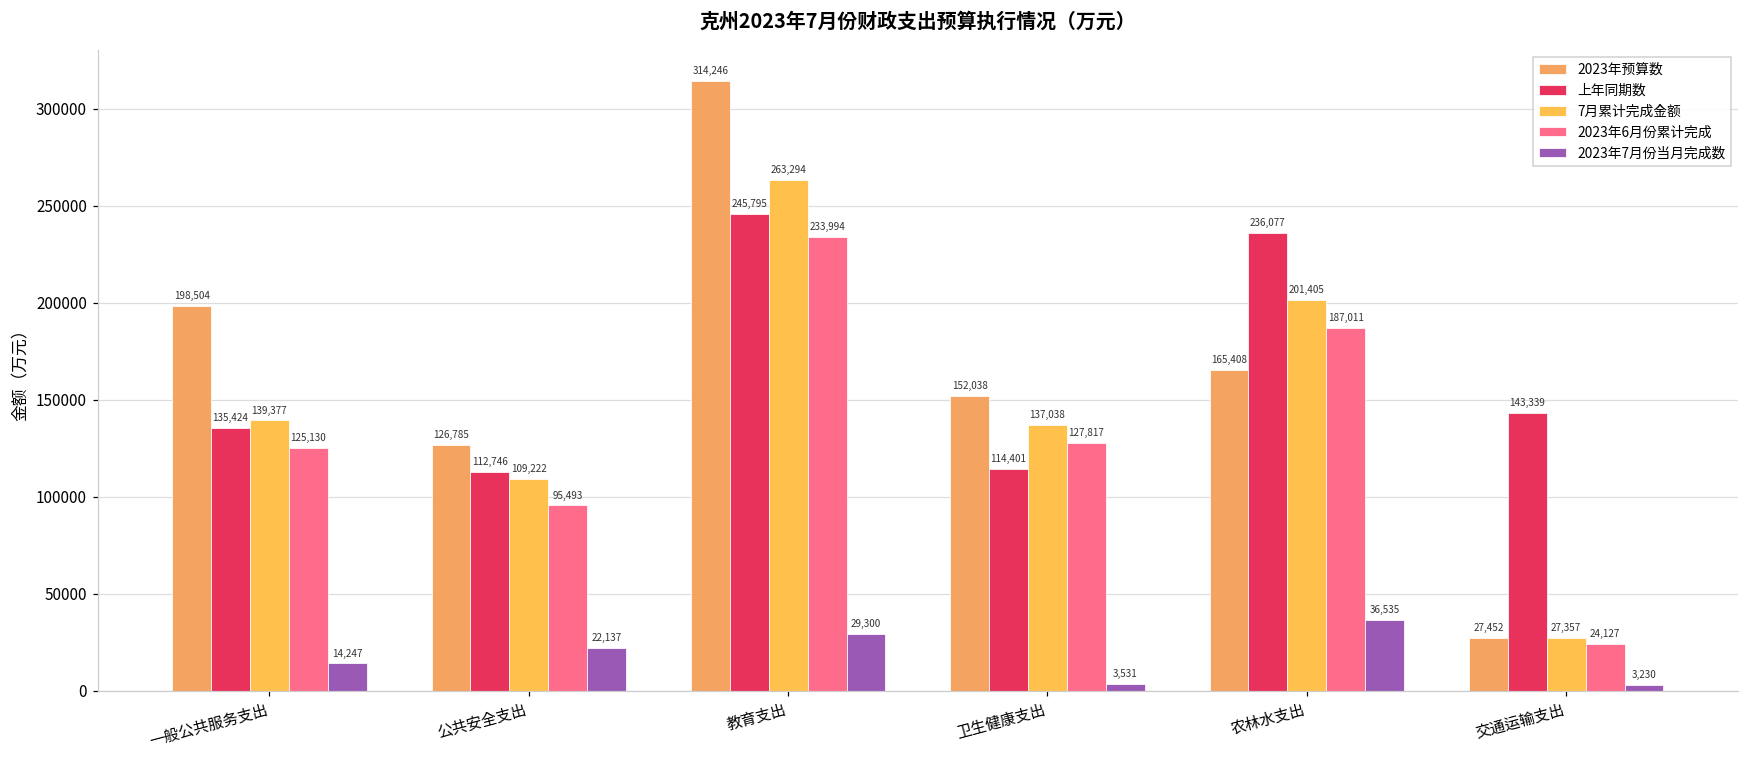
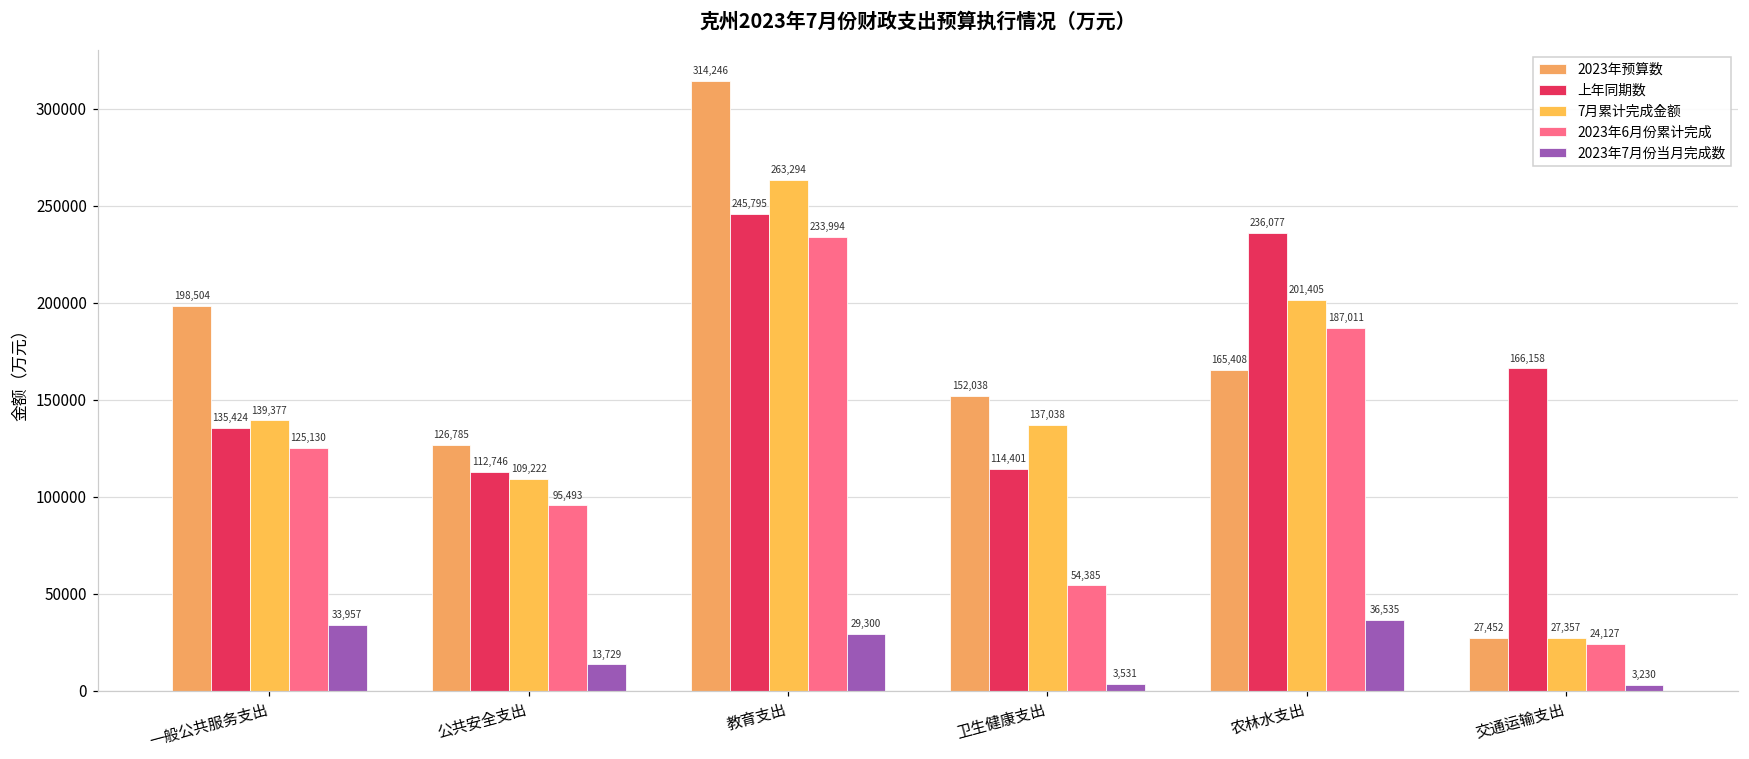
  {
    "上年同期数": {
      "一般公共服务支出": "135,424",
      "公共安全支出": "112,746",
      "教育支出": "245,795",
      "卫生健康支出": "114,401",
      "农林水支出": "236,077",
-     "交通运输支出": "143,339"
+     "交通运输支出": "166,158"
    },
    "2023年6月份累计完成": {
      "一般公共服务支出": "125,130",
      "公共安全支出": "95,493",
      "教育支出": "233,994",
-     "卫生健康支出": "127,817",
+     "卫生健康支出": "54,385",
      "农林水支出": "187,011",
      "交通运输支出": "24,127"
    },
    "2023年7月份当月完成数": {
-     "一般公共服务支出": "14,247",
-     "公共安全支出": "22,137",
+     "一般公共服务支出": "33,957",
+     "公共安全支出": "13,729",
      "教育支出": "29,300",
      "卫生健康支出": "3,531",
      "农林水支出": "36,535",
      "交通运输支出": "3,230"
    }
  }
